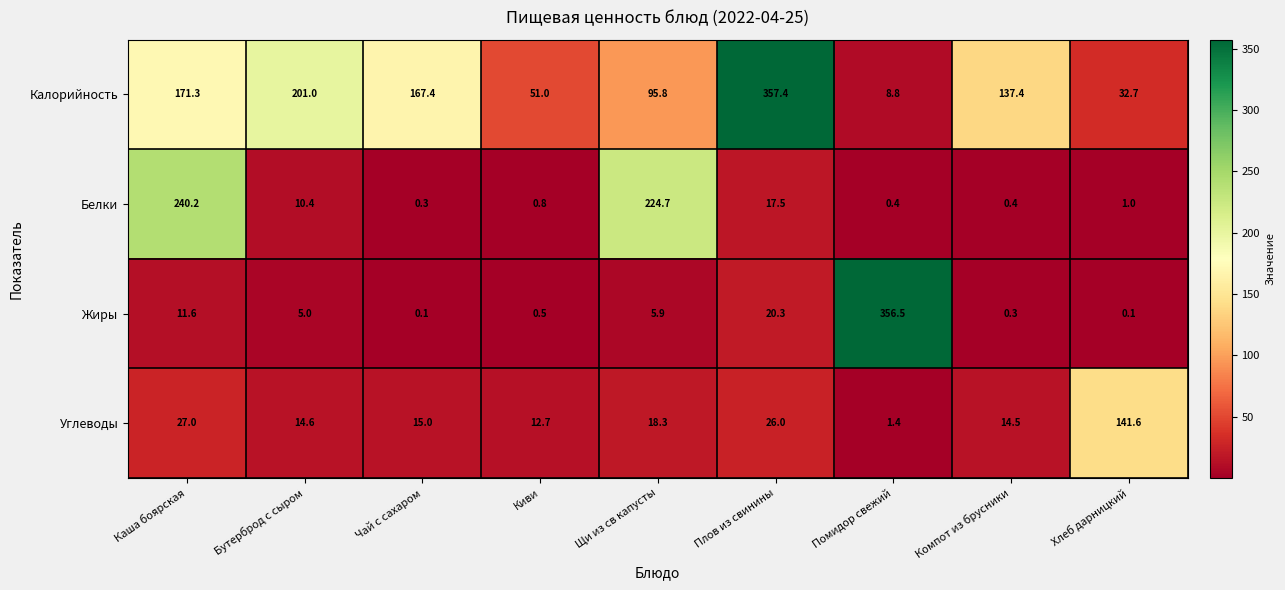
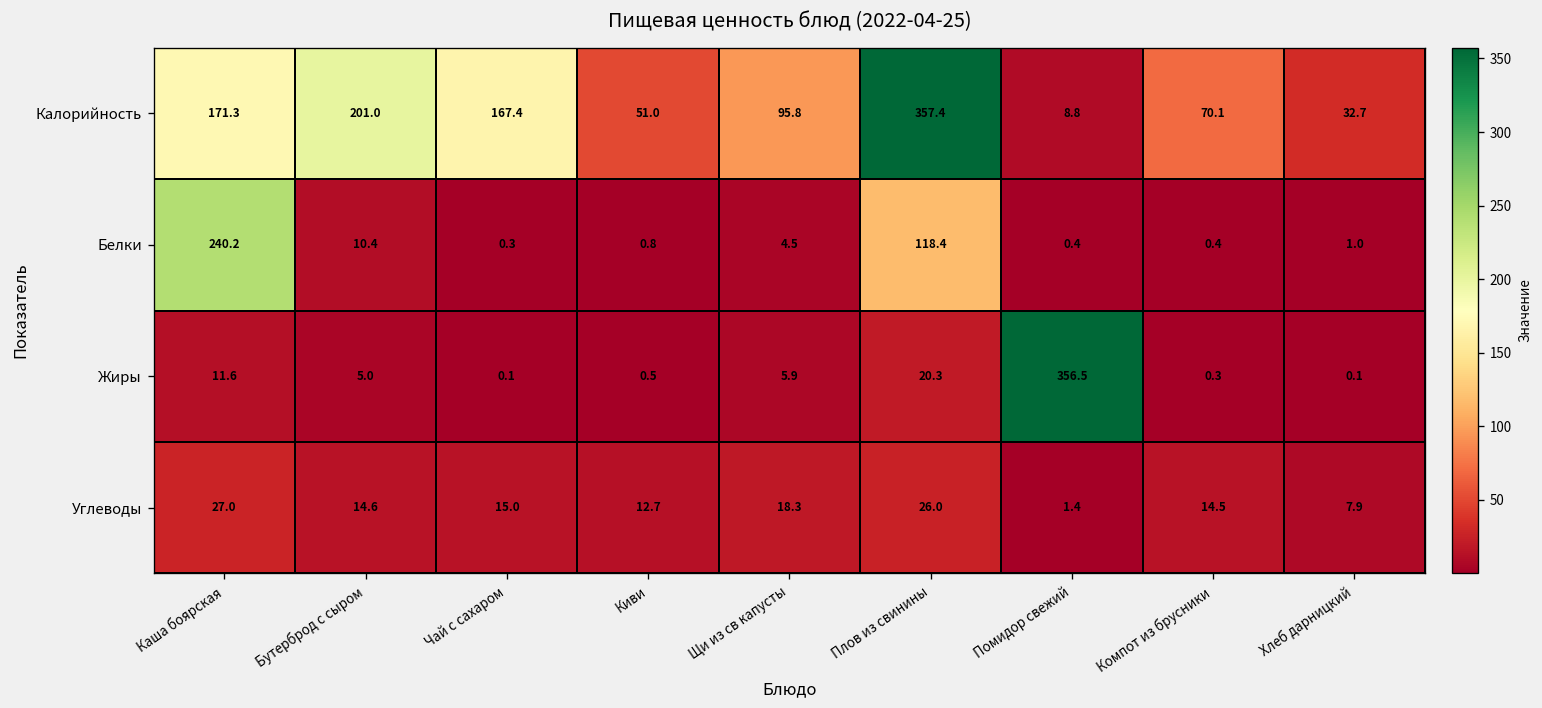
  {
    "Калорийность": {
      "Каша боярская": 171.3,
      "Бутерброд с сыром": 201.0,
      "Чай с сахаром": 167.4,
      "Киви": 51.0,
      "Щи из св капусты": 95.8,
      "Плов из свинины": 357.4,
      "Помидор свежий": 8.8,
-     "Компот из брусники": 137.4,
+     "Компот из брусники": 70.1,
      "Хлеб дарницкий": 32.7
    },
    "Белки": {
      "Каша боярская": 240.2,
      "Бутерброд с сыром": 10.4,
      "Чай с сахаром": 0.3,
      "Киви": 0.8,
-     "Щи из св капусты": 224.7,
-     "Плов из свинины": 17.5,
+     "Щи из св капусты": 4.5,
+     "Плов из свинины": 118.4,
      "Помидор свежий": 0.4,
      "Компот из брусники": 0.4,
      "Хлеб дарницкий": 1.0
    },
    "Жиры": {
      "Каша боярская": 11.6,
      "Бутерброд с сыром": 5.0,
      "Чай с сахаром": 0.1,
      "Киви": 0.5,
      "Щи из св капусты": 5.9,
      "Плов из свинины": 20.3,
      "Помидор свежий": 356.5,
      "Компот из брусники": 0.3,
      "Хлеб дарницкий": 0.1
    },
    "Углеводы": {
      "Каша боярская": 27.0,
      "Бутерброд с сыром": 14.6,
      "Чай с сахаром": 15.0,
      "Киви": 12.7,
      "Щи из св капусты": 18.3,
      "Плов из свинины": 26.0,
      "Помидор свежий": 1.4,
      "Компот из брусники": 14.5,
-     "Хлеб дарницкий": 141.6
+     "Хлеб дарницкий": 7.9
    }
  }
